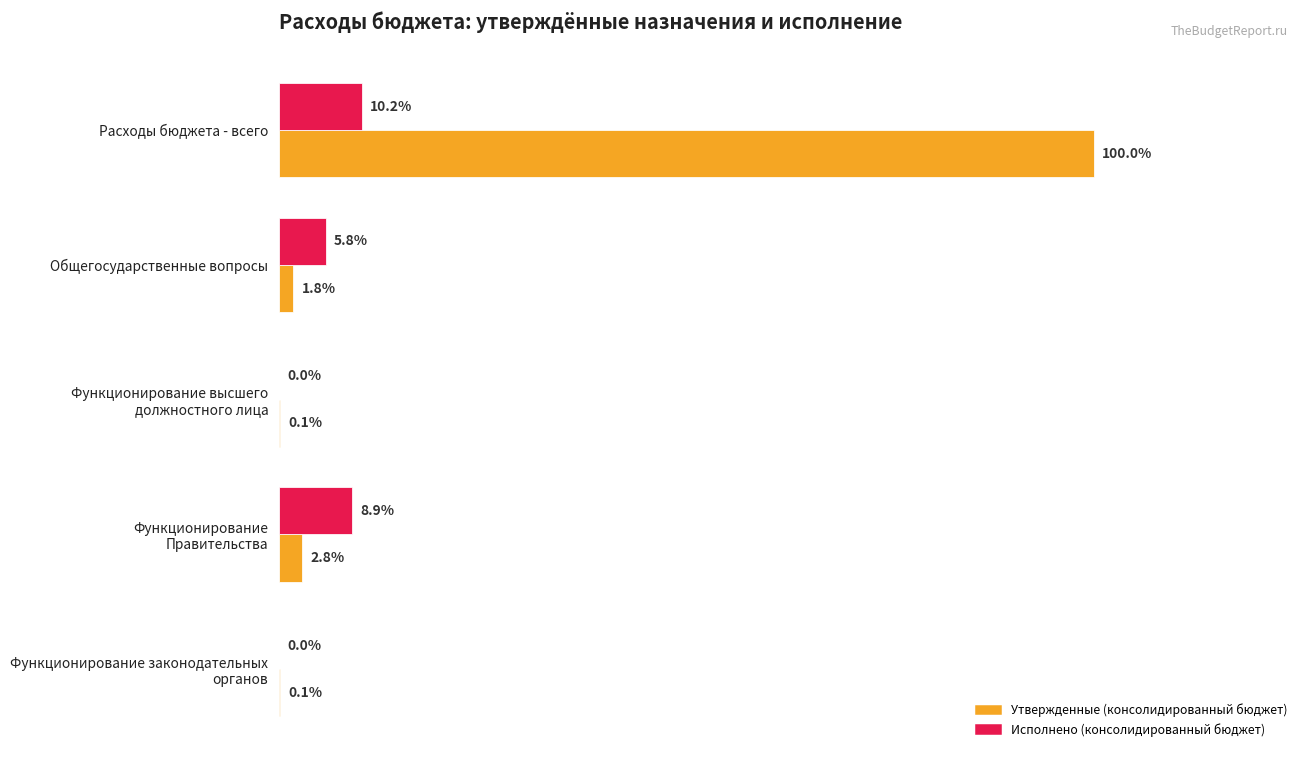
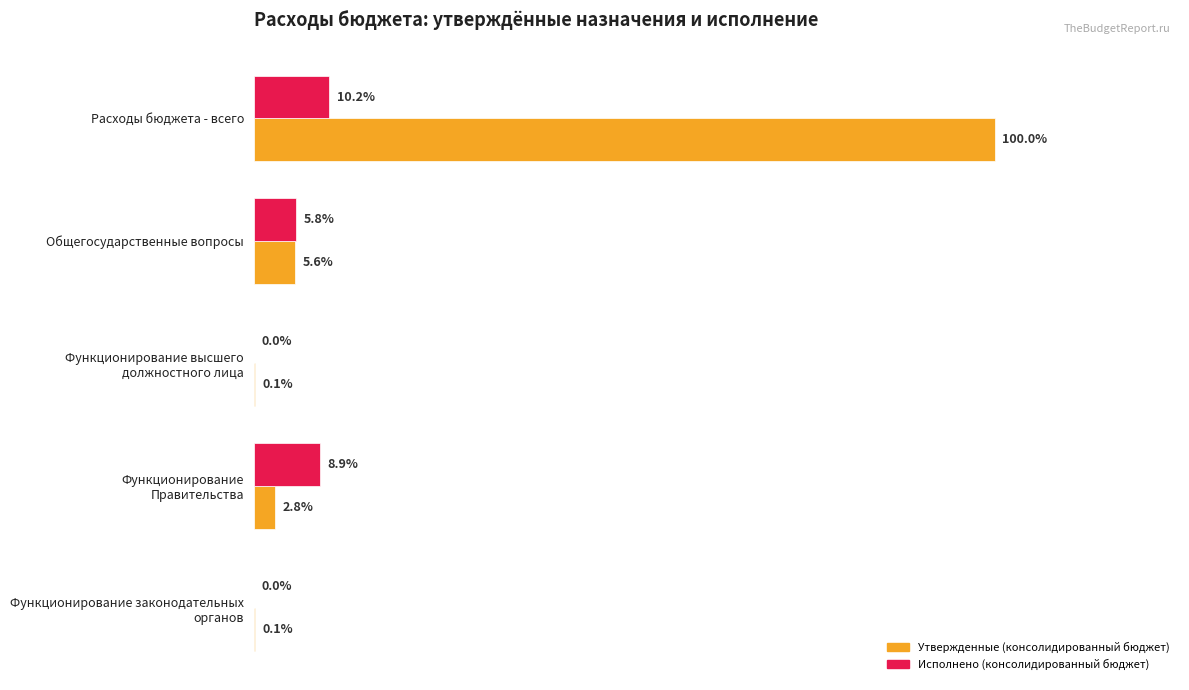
  {
    "Утвержденные (консолидированный бюджет)": {
      "Расходы бюджета - всего": "100.0%",
-     "Общегосударственные вопросы": "1.8%",
+     "Общегосударственные вопросы": "5.6%",
      "Функционирование высшего должностного лица": "0.1%",
      "Функционирование Правительства": "2.8%",
      "Функционирование законодательных органов": "0.1%"
    },
    "Исполнено (консолидированный бюджет)": {
      "Расходы бюджета - всего": "10.2%",
      "Общегосударственные вопросы": "5.8%",
      "Функционирование высшего должностного лица": "0.0%",
      "Функционирование Правительства": "8.9%",
      "Функционирование законодательных органов": "0.0%"
    }
  }
